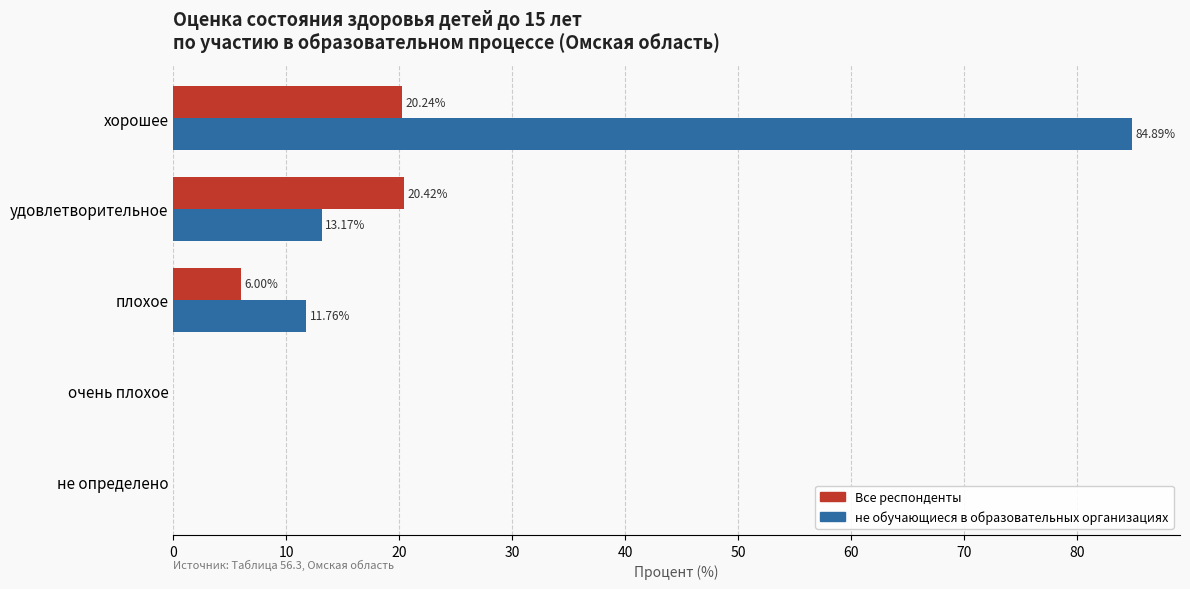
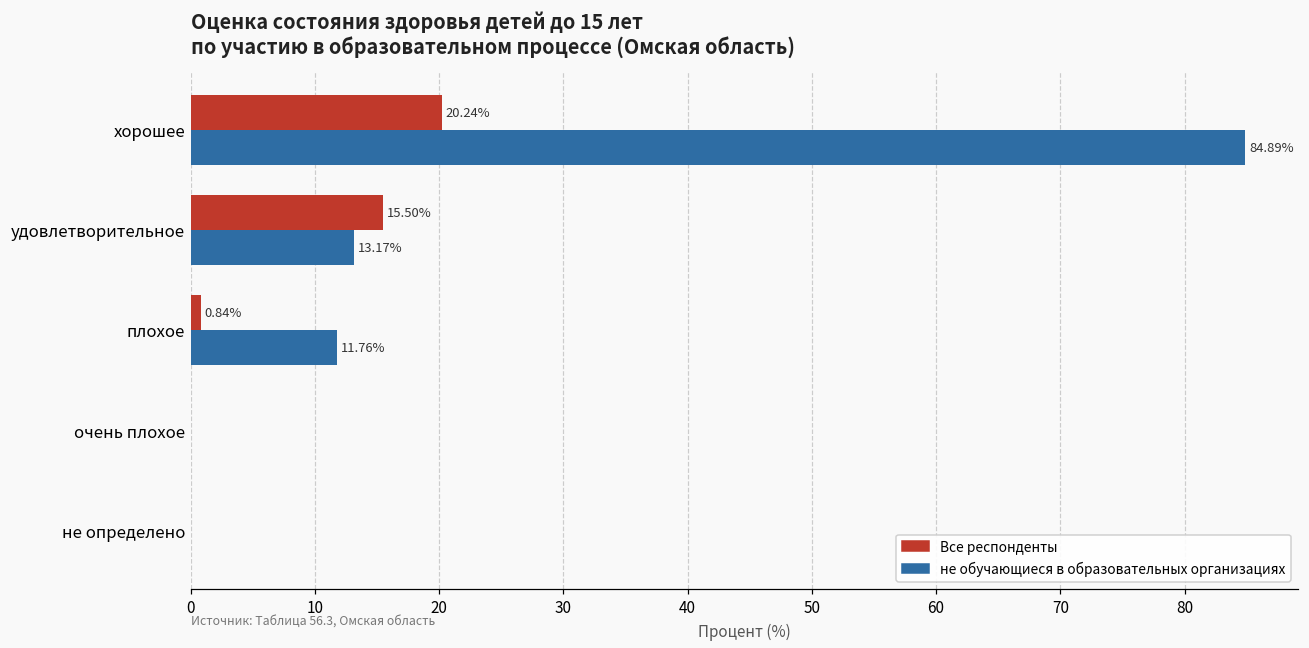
  {
    "Все респонденты": {
      "хорошее": "20.24%",
-     "удовлетворительное": "20.42%",
-     "плохое": "6.00%"
+     "удовлетворительное": "15.50%",
+     "плохое": "0.84%"
    },
    "не обучающиеся в образовательных организациях": {
      "хорошее": "84.89%",
      "удовлетворительное": "13.17%",
      "плохое": "11.76%"
    }
  }
